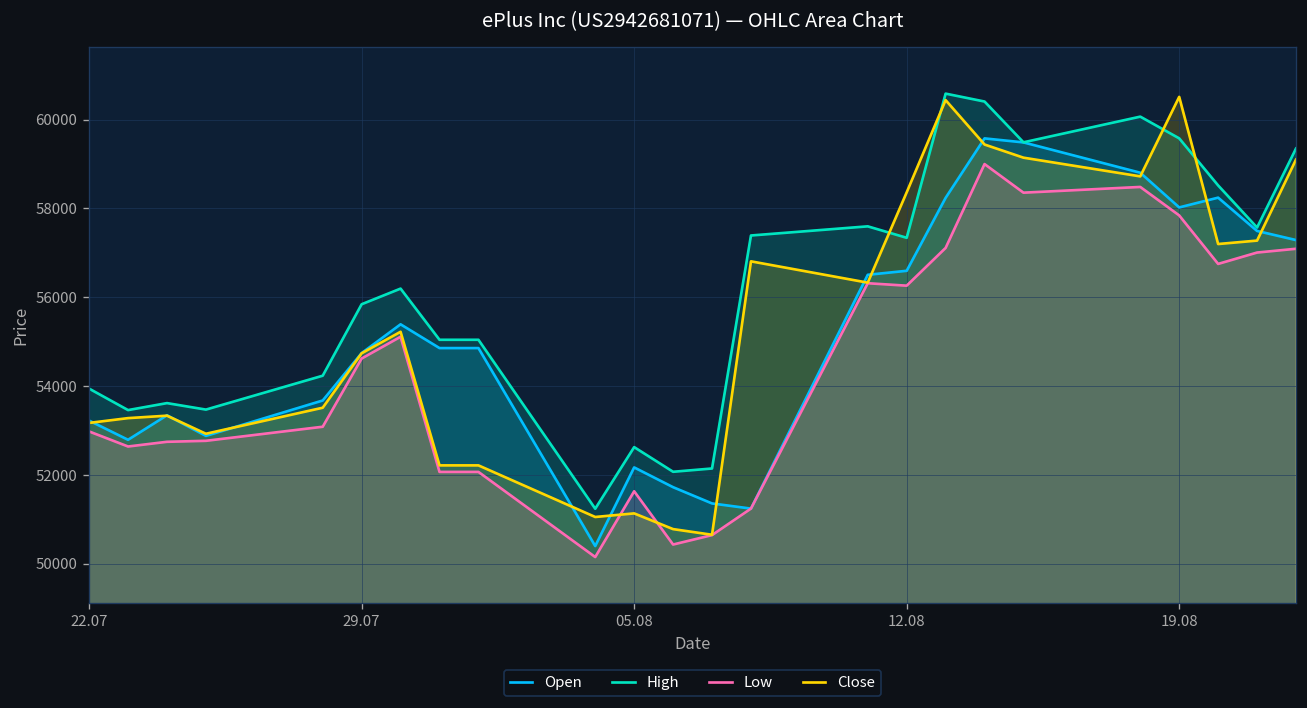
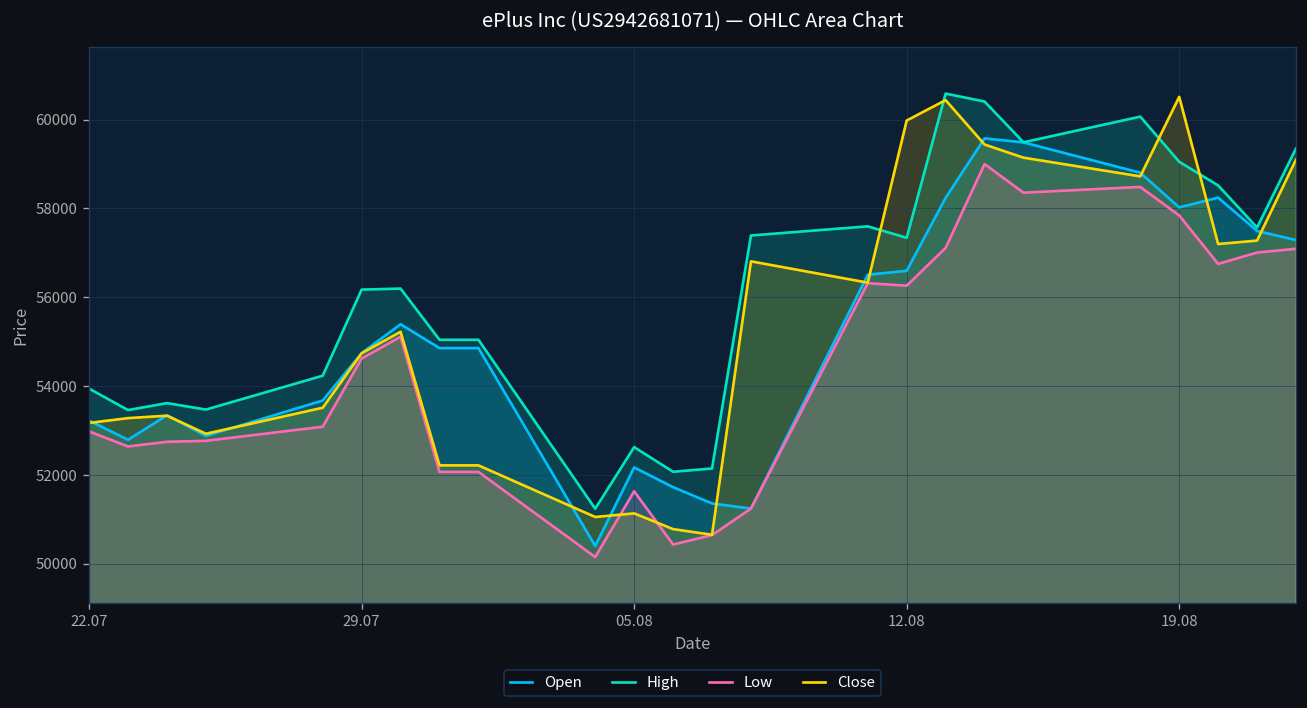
  {
    "Open": {
      "05.08": 52200,
      "12.08": 56600,
      "19.08": 58000
    },
    "High": {
      "22.07": 53900,
-     "29.07": 55800,
+     "29.07": 56200,
      "05.08": 52600,
      "12.08": 57300,
-     "19.08": 59600
+     "19.08": 59000
    },
    "Low": {
      "22.07": 53000,
      "29.07": 54600,
      "05.08": 51600,
      "12.08": 56300,
      "19.08": 57800
    },
    "Close": {
      "05.08": 51100,
-     "12.08": 58400,
+     "12.08": 60000,
      "19.08": 60500
    }
  }
